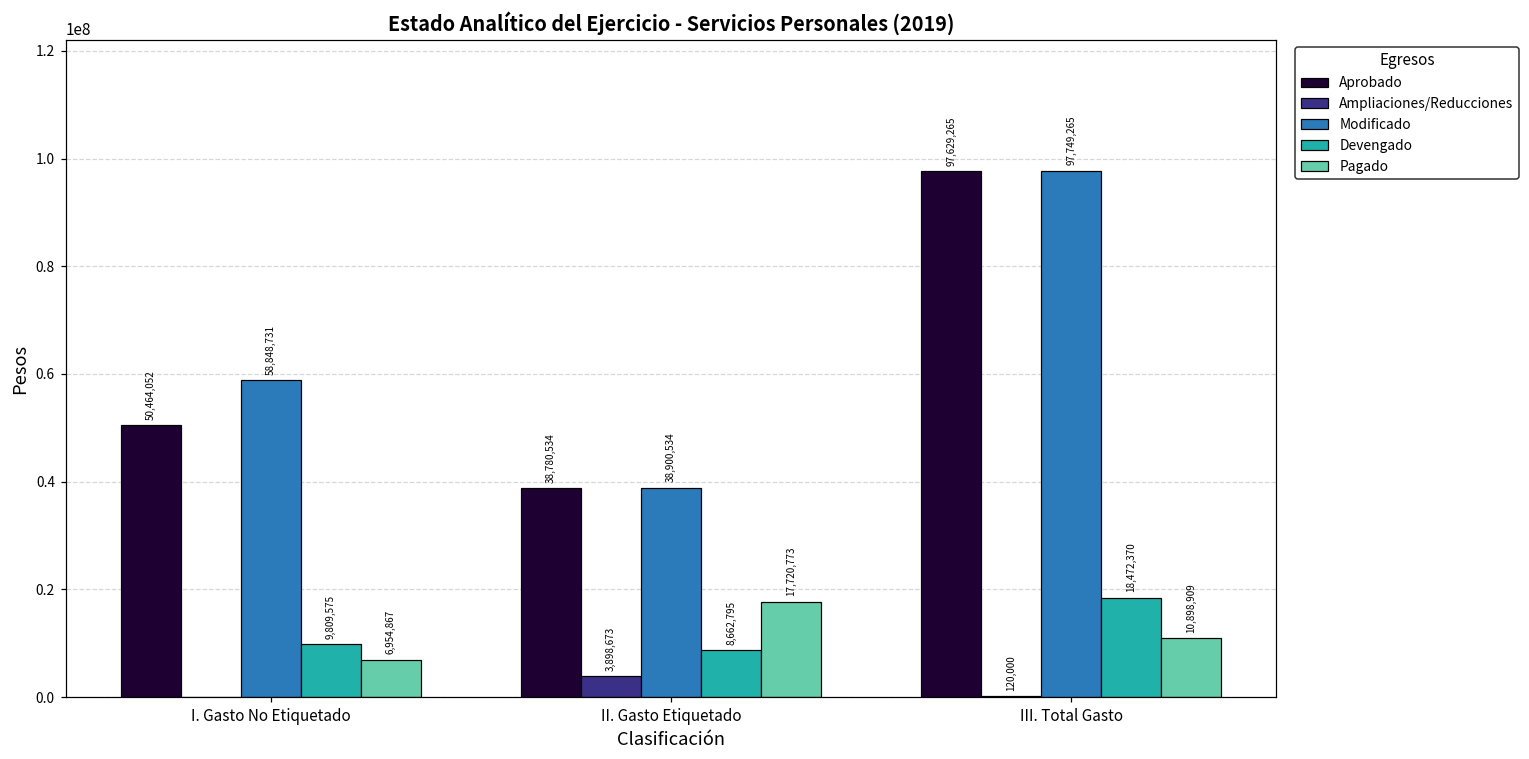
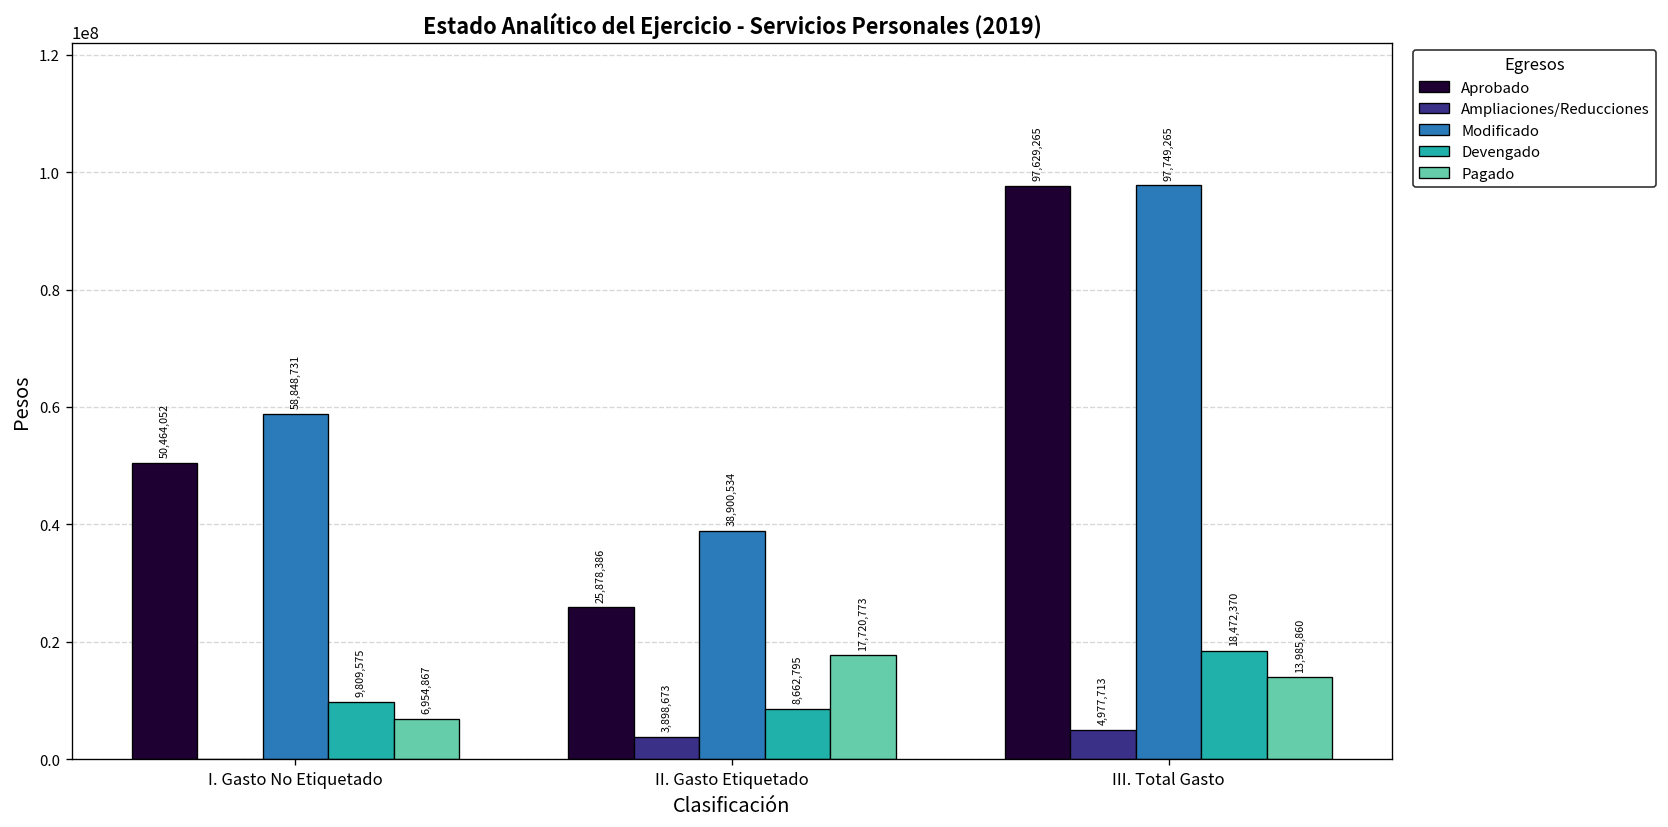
  {
    "Aprobado": {
      "I. Gasto No Etiquetado": "50,464,052",
-     "II. Gasto Etiquetado": "38,780,534",
+     "II. Gasto Etiquetado": "25,878,386",
      "III. Total Gasto": "97,629,265"
    },
    "Ampliaciones/Reducciones": {
      "II. Gasto Etiquetado": "3,898,673",
-     "III. Total Gasto": "120,000"
+     "III. Total Gasto": "4,977,713"
    },
    "Pagado": {
      "I. Gasto No Etiquetado": "6,954,867",
      "II. Gasto Etiquetado": "17,720,773",
-     "III. Total Gasto": "10,898,909"
+     "III. Total Gasto": "13,985,860"
    }
  }
